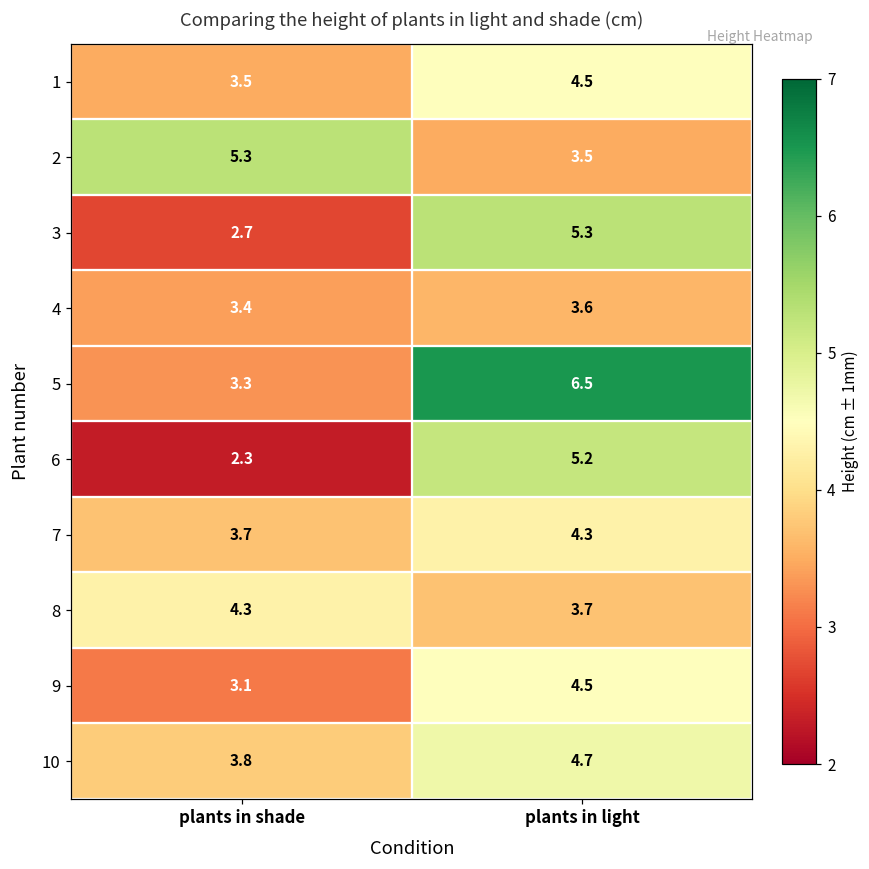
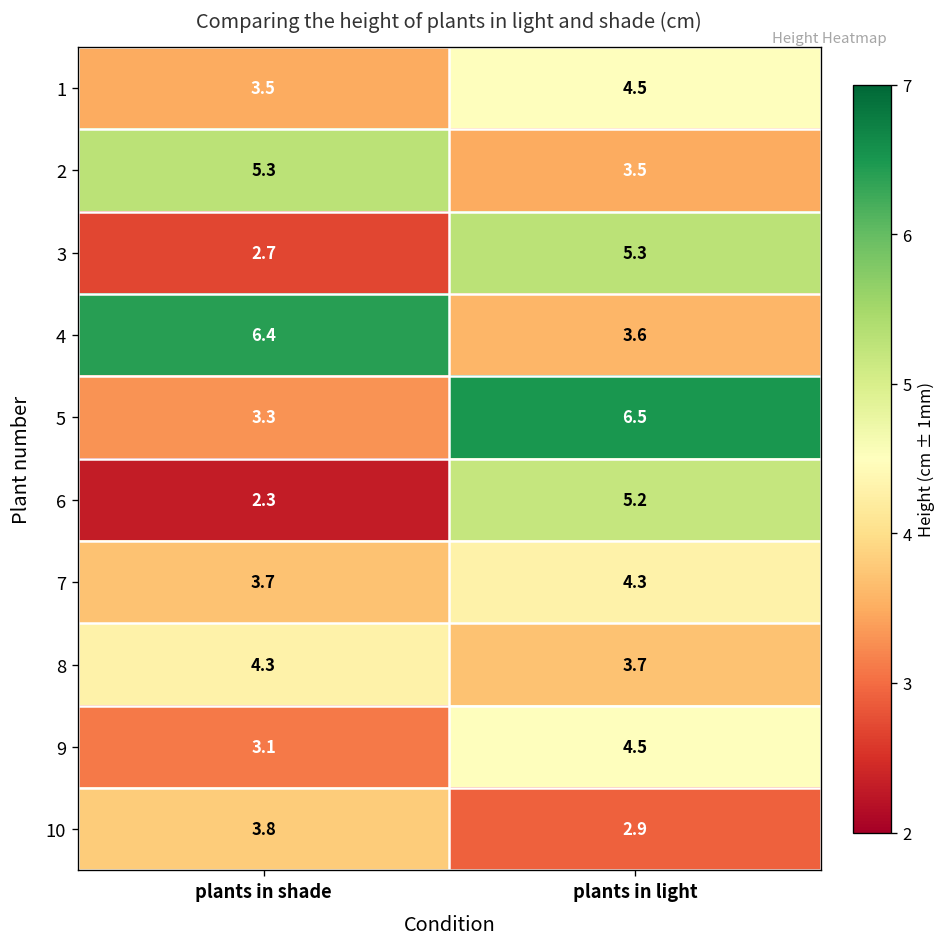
  {
    "1": {
      "plants in shade": 3.5,
      "plants in light": 4.5
    },
    "2": {
      "plants in shade": 5.3,
      "plants in light": 3.5
    },
    "3": {
      "plants in shade": 2.7,
      "plants in light": 5.3
    },
    "4": {
-     "plants in shade": 3.4,
+     "plants in shade": 6.4,
      "plants in light": 3.6
    },
    "5": {
      "plants in shade": 3.3,
      "plants in light": 6.5
    },
    "6": {
      "plants in shade": 2.3,
      "plants in light": 5.2
    },
    "7": {
      "plants in shade": 3.7,
      "plants in light": 4.3
    },
    "8": {
      "plants in shade": 4.3,
      "plants in light": 3.7
    },
    "9": {
      "plants in shade": 3.1,
      "plants in light": 4.5
    },
    "10": {
      "plants in shade": 3.8,
-     "plants in light": 4.7
+     "plants in light": 2.9
    }
  }
